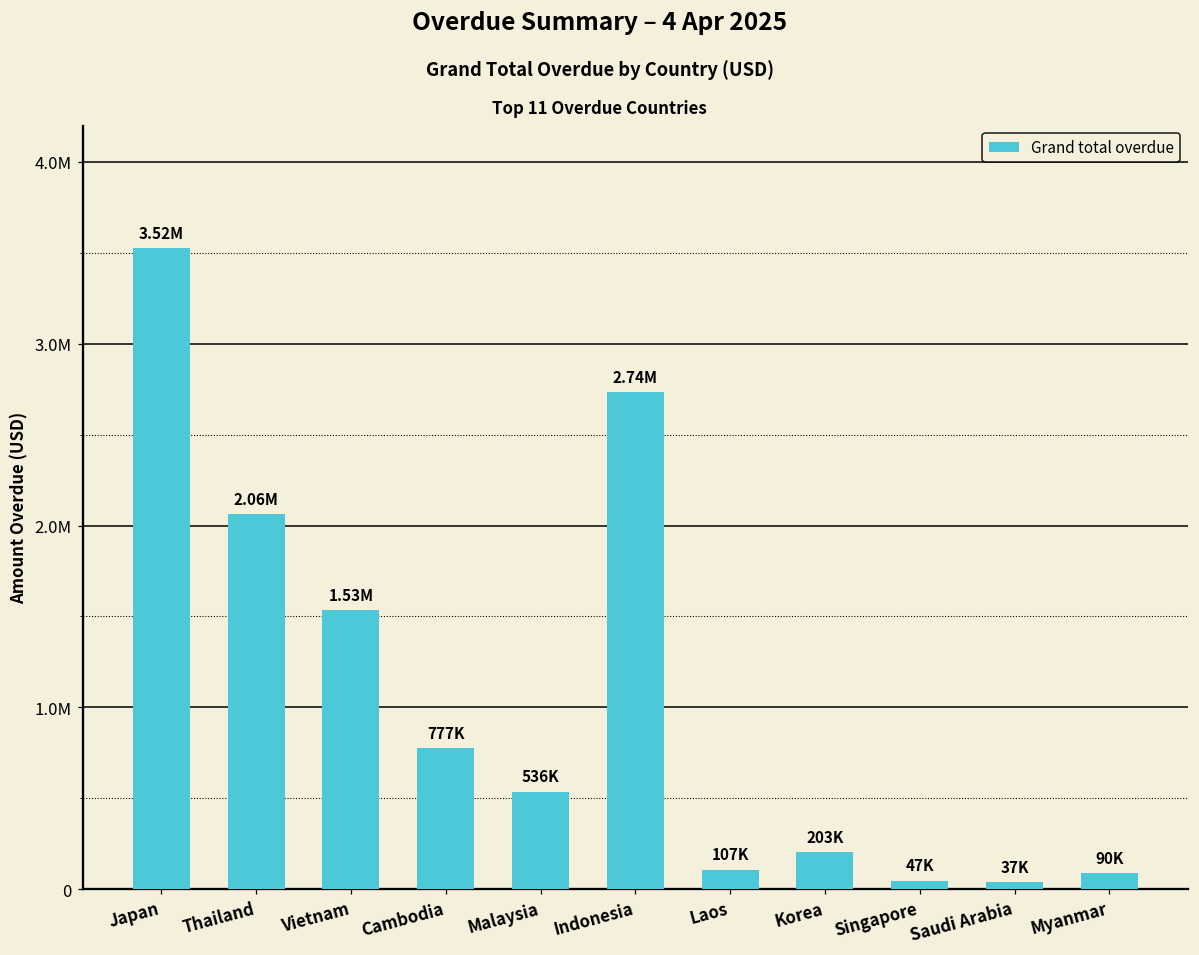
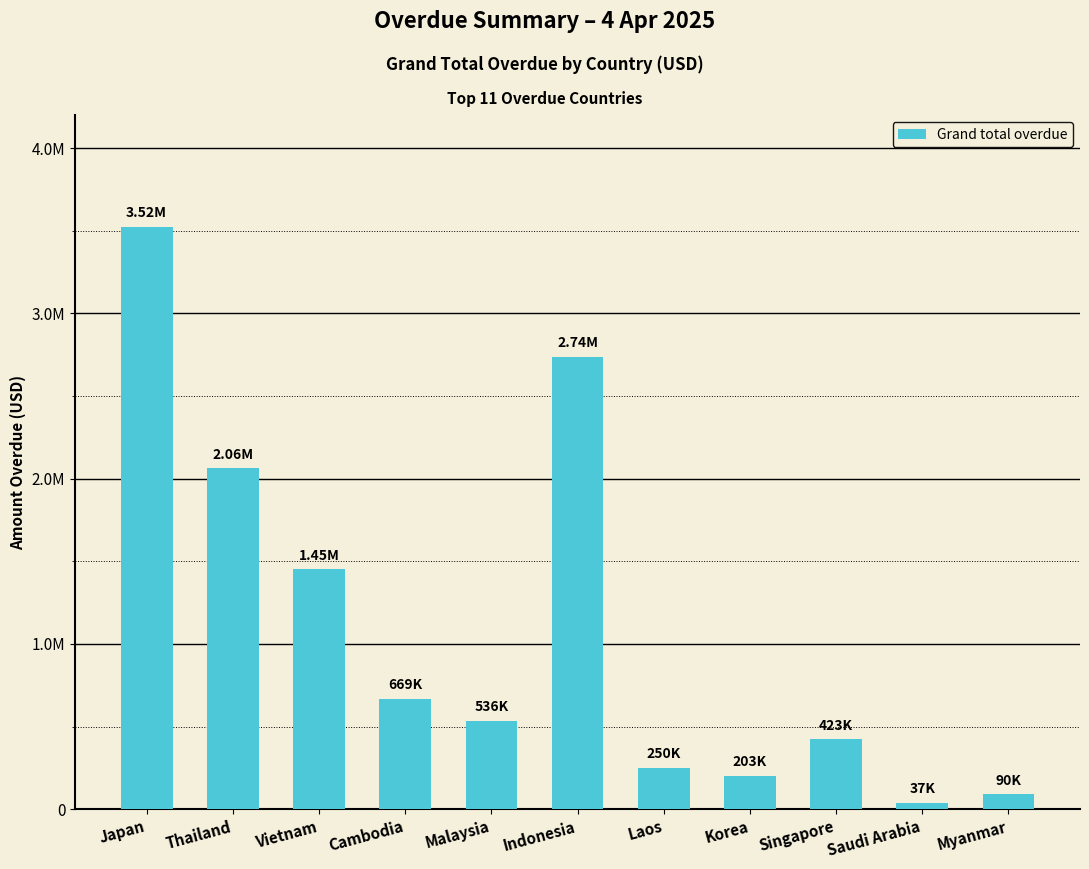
  {
    "Japan": "3.52M",
    "Thailand": "2.06M",
-   "Vietnam": "1.53M",
-   "Cambodia": "777K",
+   "Vietnam": "1.45M",
+   "Cambodia": "669K",
    "Malaysia": "536K",
    "Indonesia": "2.74M",
-   "Laos": "107K",
+   "Laos": "250K",
    "Korea": "203K",
-   "Singapore": "47K",
+   "Singapore": "423K",
    "Saudi Arabia": "37K",
    "Myanmar": "90K"
  }
